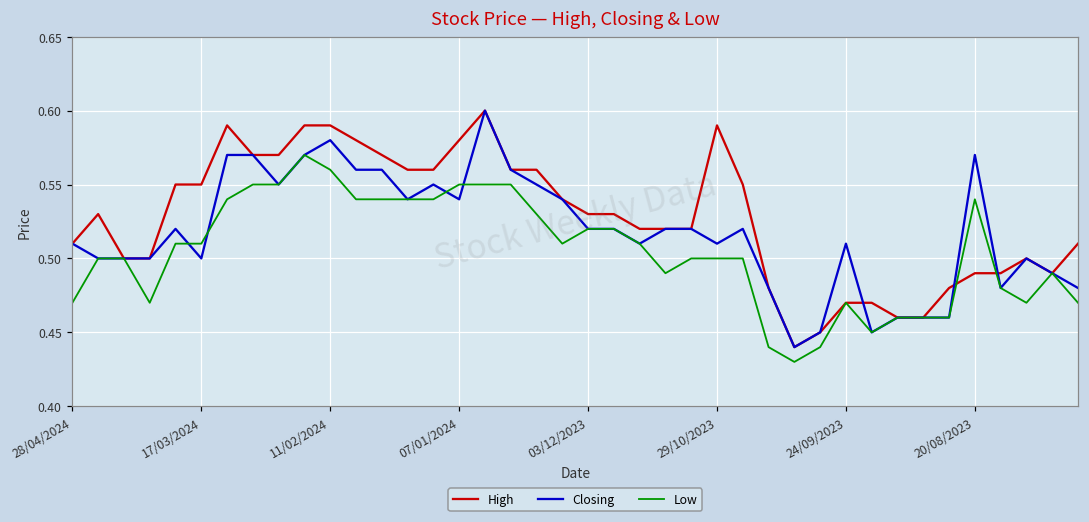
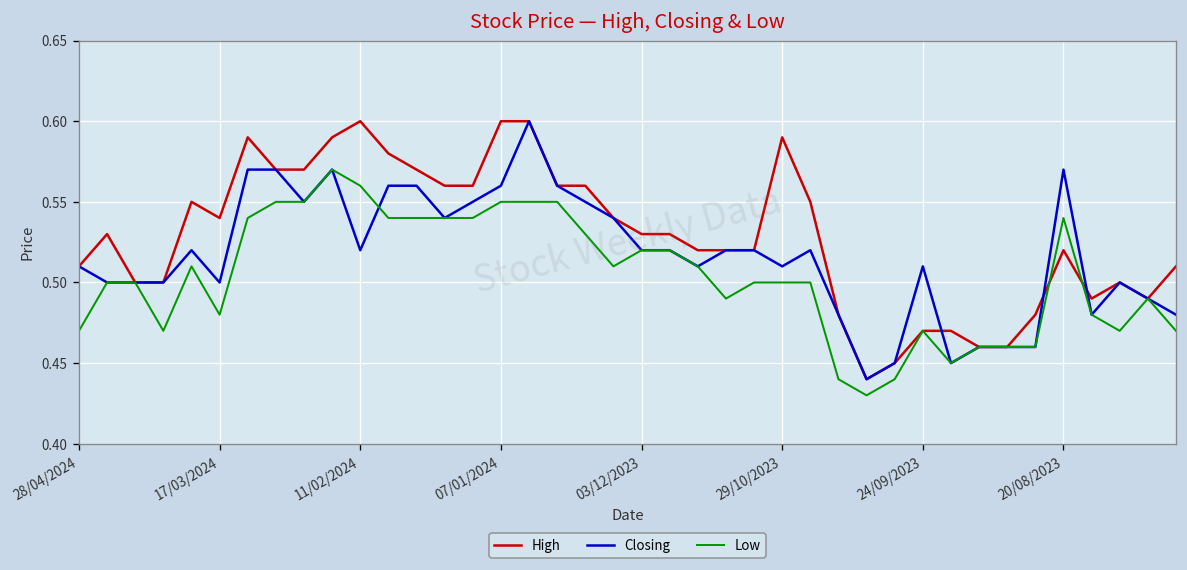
  {
    "High": {
-     "17/03/2024": 0.55,
-     "11/02/2024": 0.59,
-     "07/01/2024": 0.58,
+     "17/03/2024": 0.54,
+     "11/02/2024": 0.60,
+     "07/01/2024": 0.60,
      "03/12/2023": 0.53,
      "29/10/2023": 0.59,
-     "20/08/2023": 0.49
+     "20/08/2023": 0.52
    },
    "Closing": {
      "17/03/2024": 0.50,
-     "11/02/2024": 0.58,
-     "07/01/2024": 0.54,
+     "11/02/2024": 0.52,
+     "07/01/2024": 0.56,
      "29/10/2023": 0.51,
      "24/09/2023": 0.51,
      "20/08/2023": 0.57
    },
    "Low": {
      "28/04/2024": 0.47,
-     "17/03/2024": 0.51,
+     "17/03/2024": 0.48,
      "11/02/2024": 0.56,
      "07/01/2024": 0.55,
      "29/10/2023": 0.50,
      "20/08/2023": 0.54
    }
  }
